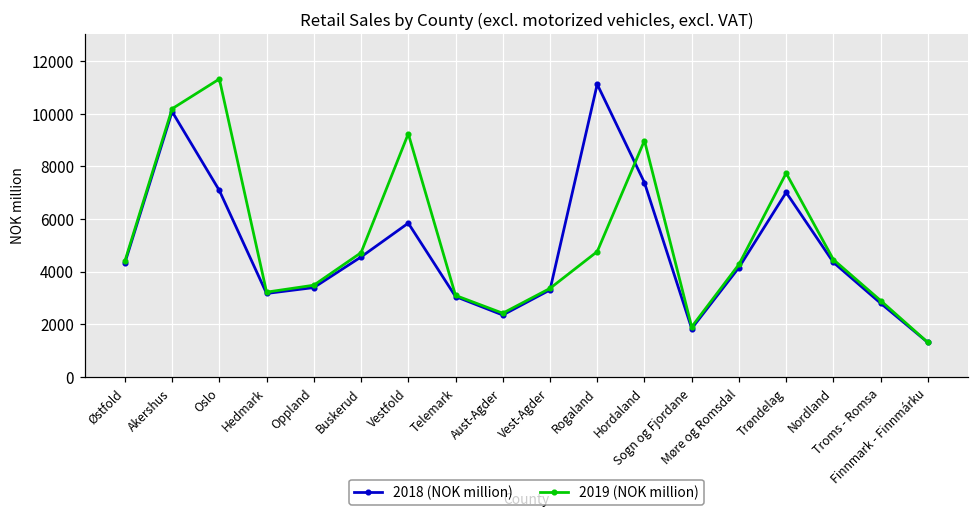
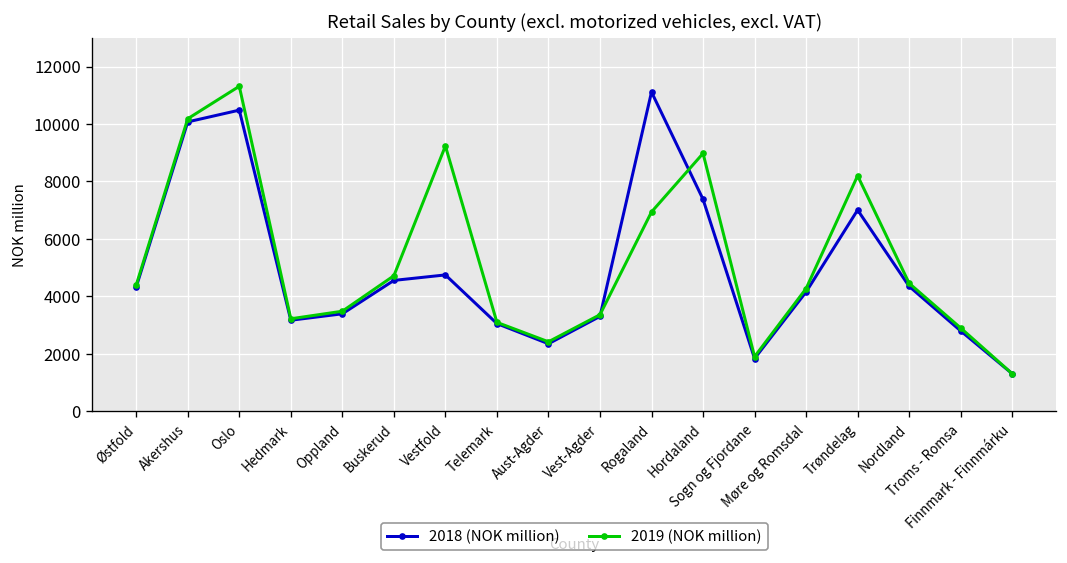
  {
    "2018 (NOK million)": {
      "Akershus": 10100,
-     "Oslo": 7100,
+     "Oslo": 10500,
      "Buskerud": 4600,
-     "Vestfold": 5800,
+     "Vestfold": 4700,
      "Rogaland": 11100,
      "Hordaland": 7400,
      "Møre og Romsdal": 4200,
      "Trøndelag": 7000,
      "Nordland": 4300
    },
    "2019 (NOK million)": {
      "Akershus": 10200,
      "Oslo": 11300,
      "Buskerud": 4700,
      "Vestfold": 9200,
-     "Rogaland": 4800,
+     "Rogaland": 6900,
      "Hordaland": 9000,
      "Møre og Romsdal": 4300,
-     "Trøndelag": 7700,
+     "Trøndelag": 8200,
      "Nordland": 4500
    }
  }
